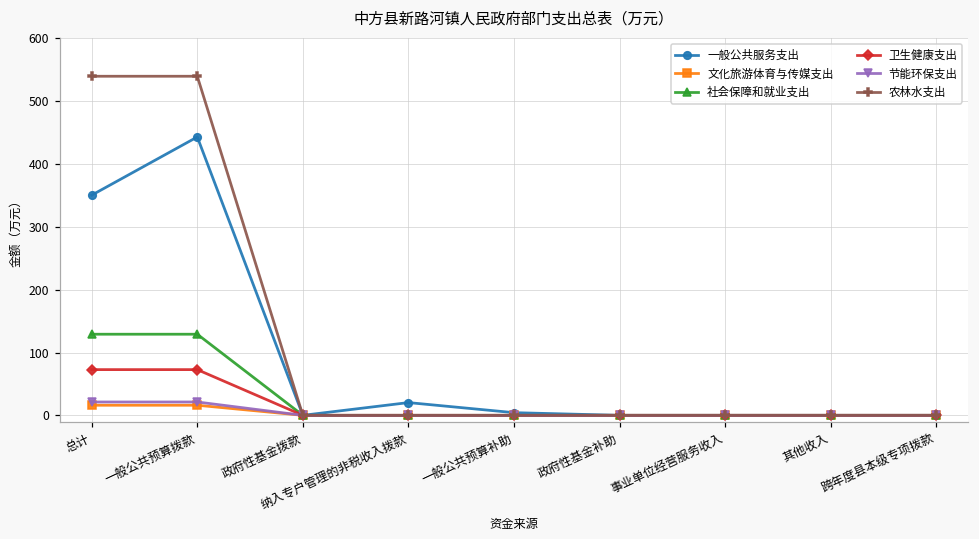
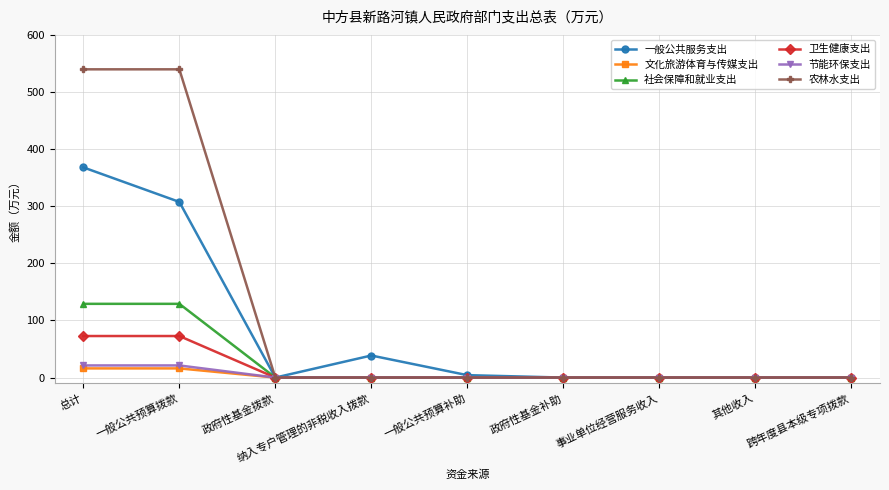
  {
    "一般公共服务支出": {
-     "总计": 350,
-     "一般公共预算拨款": 440,
-     "纳入专户管理的非税收入拨款": 20
+     "总计": 370,
+     "一般公共预算拨款": 310,
+     "纳入专户管理的非税收入拨款": 40
    },
    "文化旅游体育与传媒支出": {
      "总计": 20,
      "一般公共预算拨款": 20
    },
    "社会保障和就业支出": {
      "总计": 130,
      "一般公共预算拨款": 130
    },
    "卫生健康支出": {
      "总计": 70,
      "一般公共预算拨款": 70
    },
    "节能环保支出": {
      "总计": 20,
      "一般公共预算拨款": 20
    },
    "农林水支出": {
      "总计": 540,
      "一般公共预算拨款": 540
    }
  }
